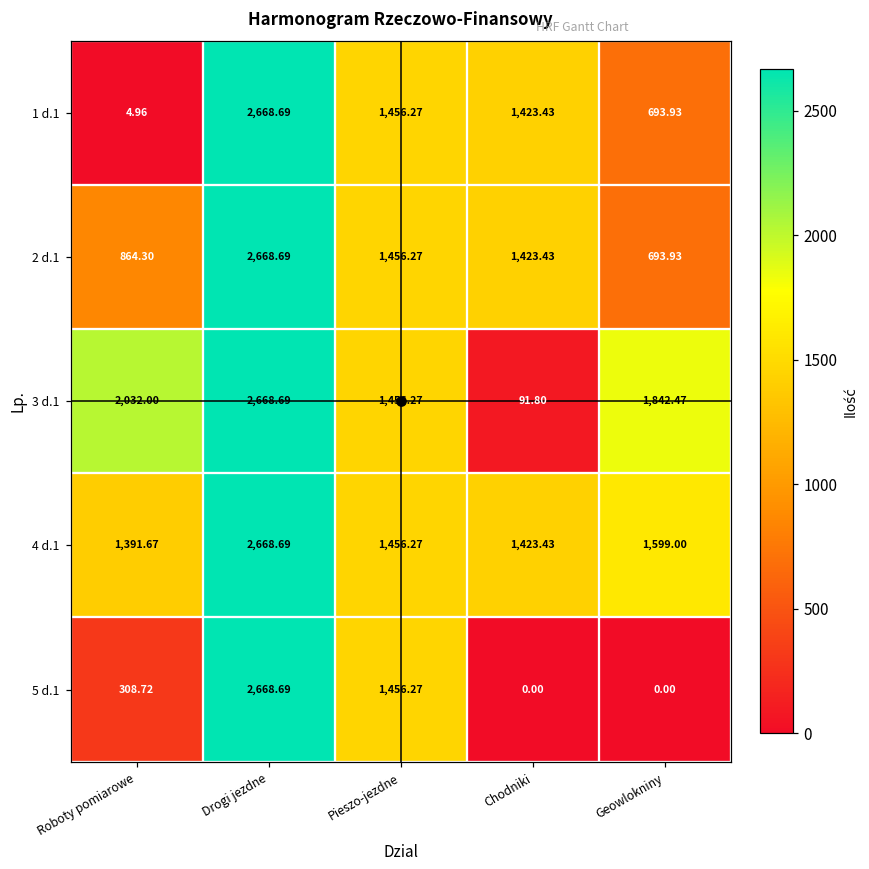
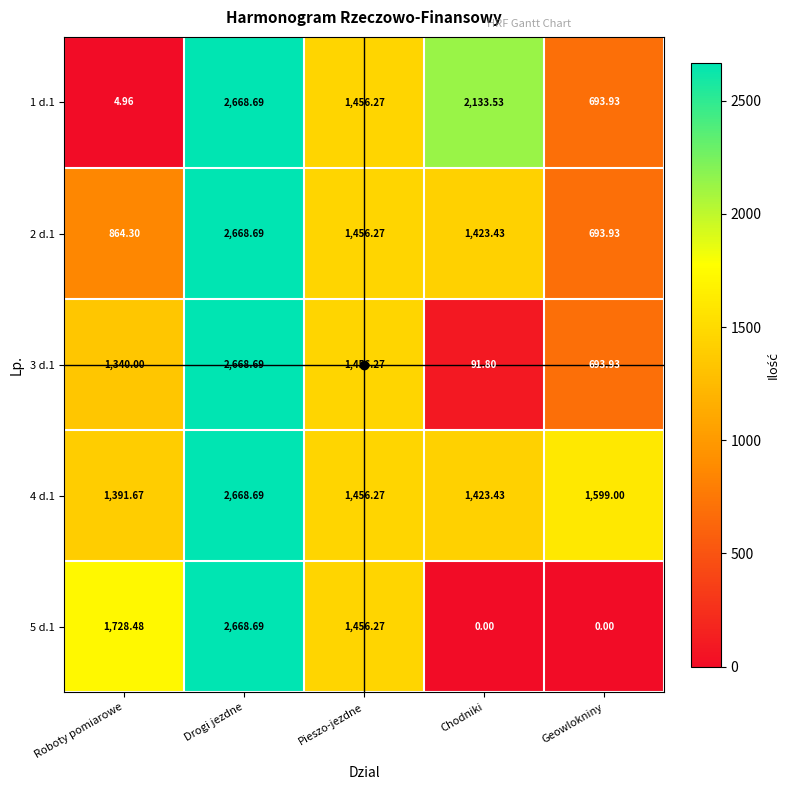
  {
    "1 d.1": {
      "Roboty pomiarowe": "4.96",
      "Drogi jezdne": "2,668.69",
      "Pieszo-jezdne": "1,456.27",
-     "Chodniki": "1,423.43",
+     "Chodniki": "2,133.53",
      "Geowlokniny": "693.93"
    },
    "2 d.1": {
      "Roboty pomiarowe": "864.30",
      "Drogi jezdne": "2,668.69",
      "Pieszo-jezdne": "1,456.27",
      "Chodniki": "1,423.43",
      "Geowlokniny": "693.93"
    },
    "3 d.1": {
-     "Roboty pomiarowe": "2,032.00",
+     "Roboty pomiarowe": "1,340.00",
      "Drogi jezdne": "2,668.69",
      "Chodniki": "91.80",
-     "Geowlokniny": "1,842.47"
+     "Geowlokniny": "693.93"
    },
    "4 d.1": {
      "Roboty pomiarowe": "1,391.67",
      "Drogi jezdne": "2,668.69",
      "Pieszo-jezdne": "1,456.27",
      "Chodniki": "1,423.43",
      "Geowlokniny": "1,599.00"
    },
    "5 d.1": {
-     "Roboty pomiarowe": "308.72",
+     "Roboty pomiarowe": "1,728.48",
      "Drogi jezdne": "2,668.69",
      "Pieszo-jezdne": "1,456.27",
      "Chodniki": "0.00",
      "Geowlokniny": "0.00"
    }
  }
